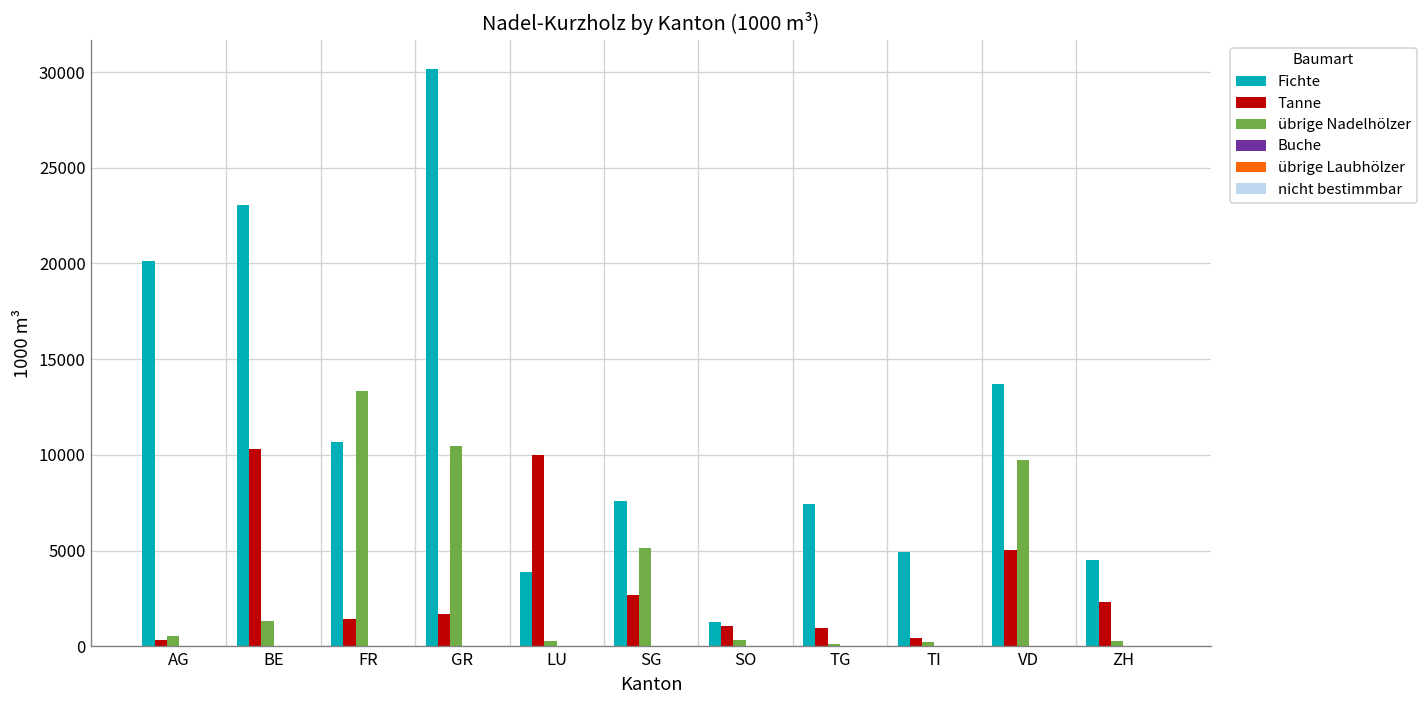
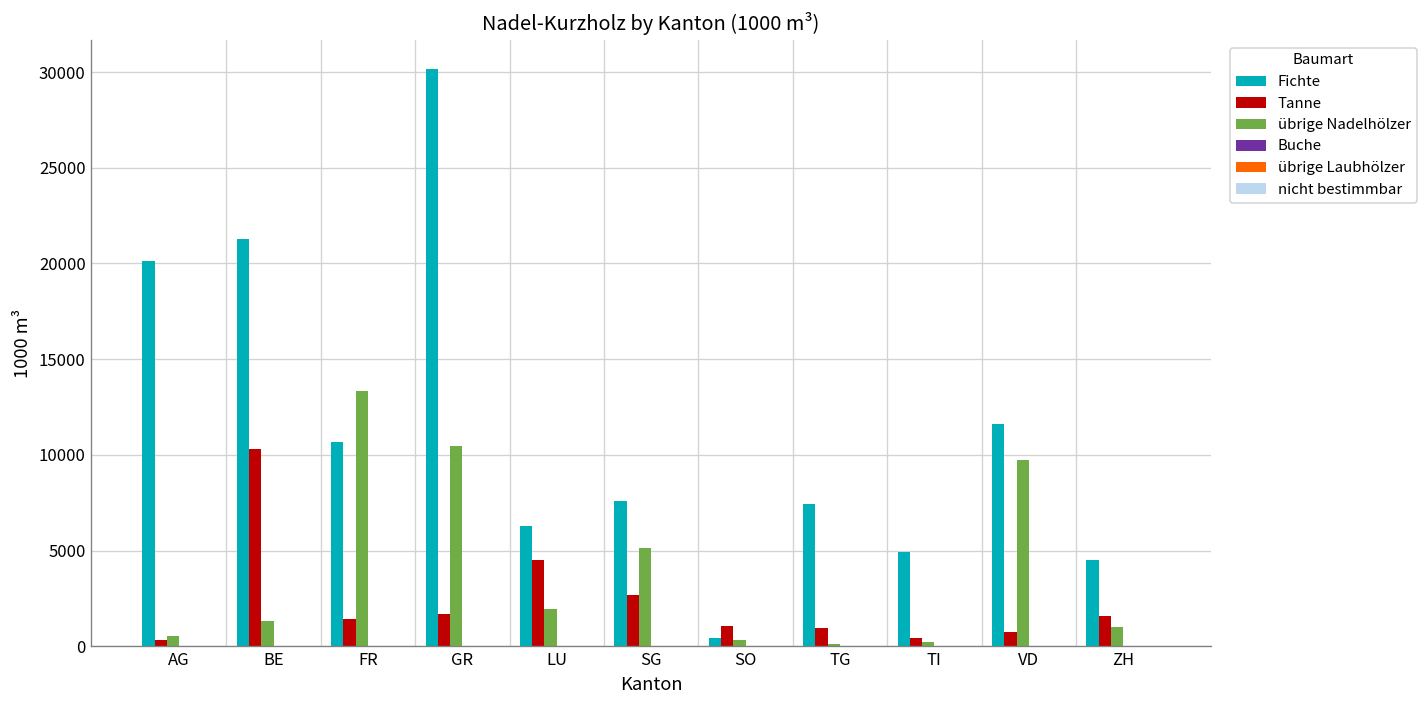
  {
    "Fichte": {
      "AG": 20100,
-     "BE": 23000,
+     "BE": 21300,
      "FR": 10700,
      "GR": 30200,
-     "LU": 3900,
+     "LU": 6300,
      "SG": 7600,
-     "SO": 1300,
+     "SO": 500,
      "TG": 7400,
      "TI": 4900,
-     "VD": 13700,
+     "VD": 11600,
      "ZH": 4500
    },
    "Tanne": {
      "AG": 300,
      "BE": 10300,
      "FR": 1400,
      "GR": 1700,
-     "LU": 10000,
+     "LU": 4500,
      "SG": 2700,
      "SO": 1100,
      "TG": 1000,
      "TI": 400,
-     "VD": 5100,
-     "ZH": 2300
+     "VD": 700,
+     "ZH": 1600
    },
    "übrige Nadelhölzer": {
      "AG": 500,
      "BE": 1300,
      "FR": 13300,
      "GR": 10500,
-     "LU": 300,
+     "LU": 1900,
      "SG": 5100,
      "SO": 400,
      "TI": 200,
      "VD": 9700,
-     "ZH": 300
+     "ZH": 1000
    },
    "Buche": {
      "AG": 0,
      "BE": 0,
      "FR": 0,
      "GR": 0,
      "LU": 0,
      "SG": 0,
      "SO": 0,
      "TG": 0,
      "TI": 0,
      "VD": 0,
      "ZH": 0
    },
    "übrige Laubhölzer": {
      "AG": 0,
      "BE": 0,
      "FR": 0,
      "GR": 0,
      "LU": 0,
      "SG": 0,
      "SO": 0,
      "TG": 0,
      "TI": 0,
      "VD": 0,
      "ZH": 0
    },
    "nicht bestimmbar": {
      "AG": 0,
      "BE": 0,
      "FR": 0,
      "GR": 0,
      "LU": 0,
      "SG": 0,
      "SO": 0,
      "TG": 0,
      "TI": 0,
      "VD": 0,
      "ZH": 0
    }
  }
